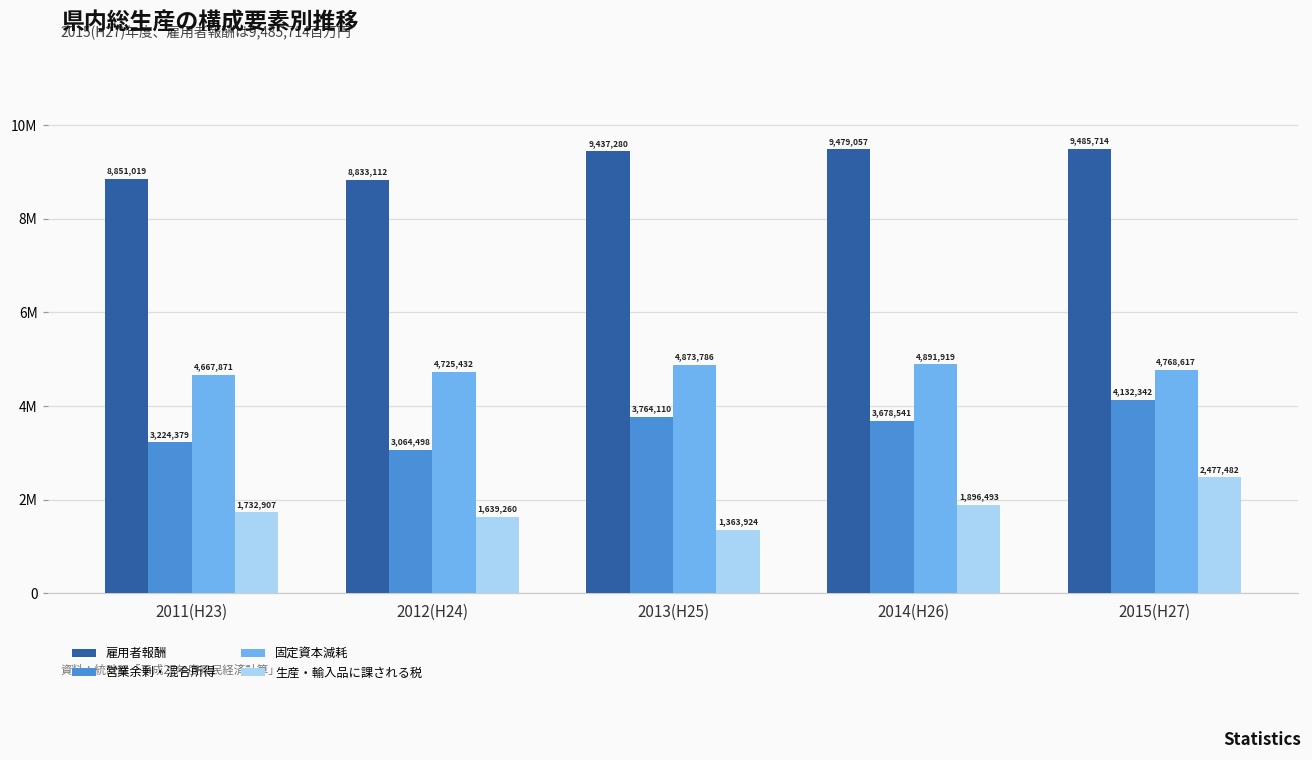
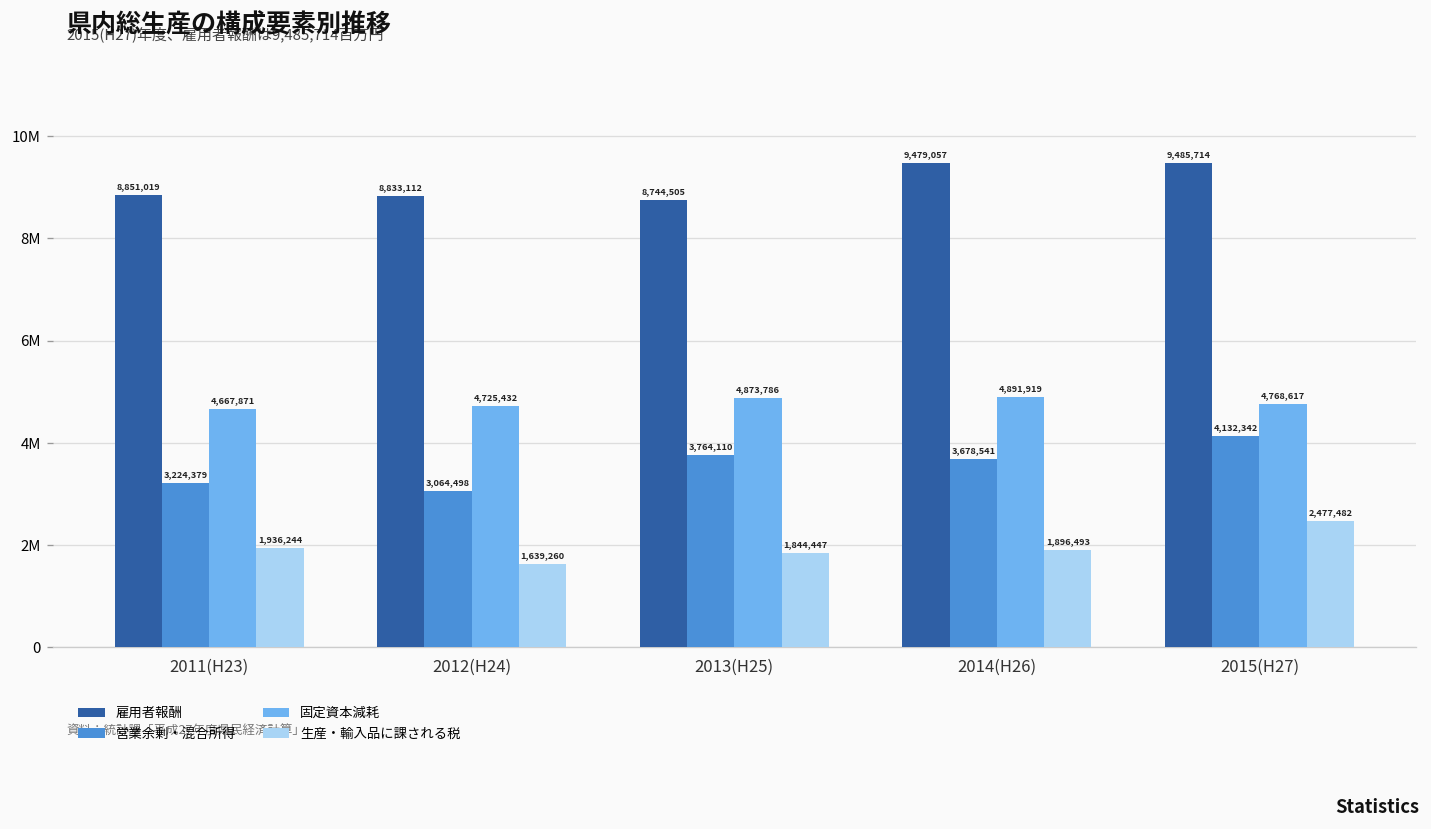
  {
    "雇用者報酬": {
      "2011(H23)": "8,851,019",
      "2012(H24)": "8,833,112",
-     "2013(H25)": "9,437,280",
+     "2013(H25)": "8,744,505",
      "2014(H26)": "9,479,057",
      "2015(H27)": "9,485,714"
    },
    "生産・輸入品に課される税": {
-     "2011(H23)": "1,732,907",
+     "2011(H23)": "1,936,244",
      "2012(H24)": "1,639,260",
-     "2013(H25)": "1,363,924",
+     "2013(H25)": "1,844,447",
      "2014(H26)": "1,896,493",
      "2015(H27)": "2,477,482"
    }
  }
